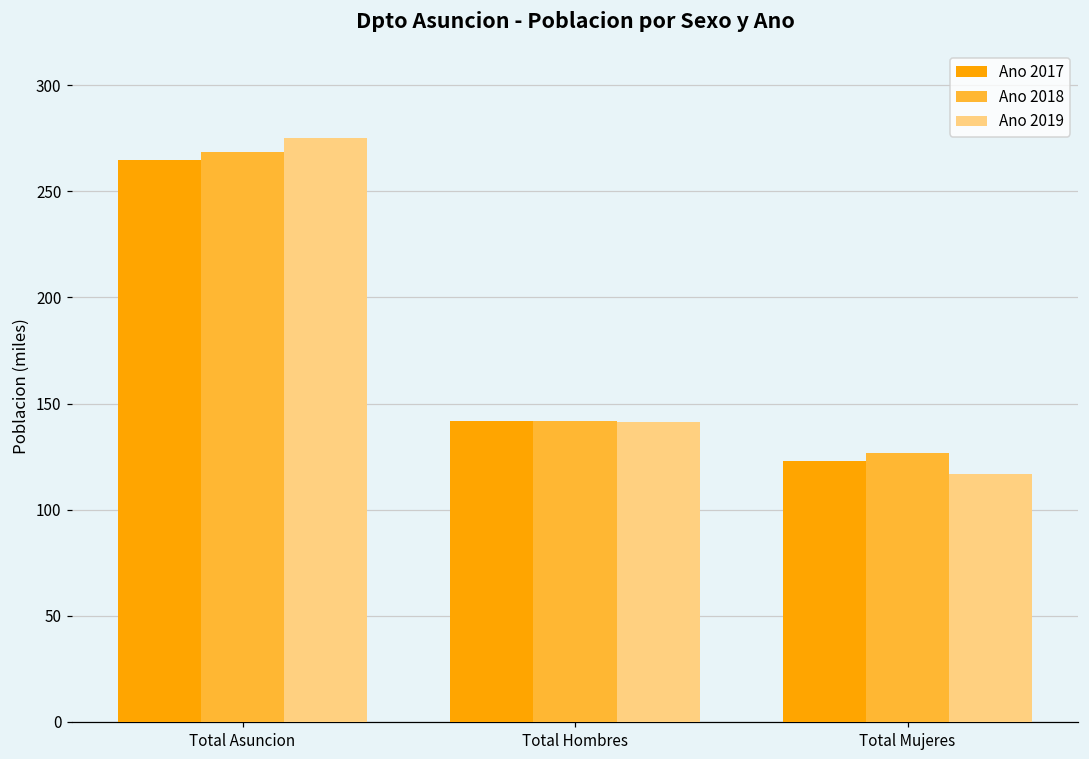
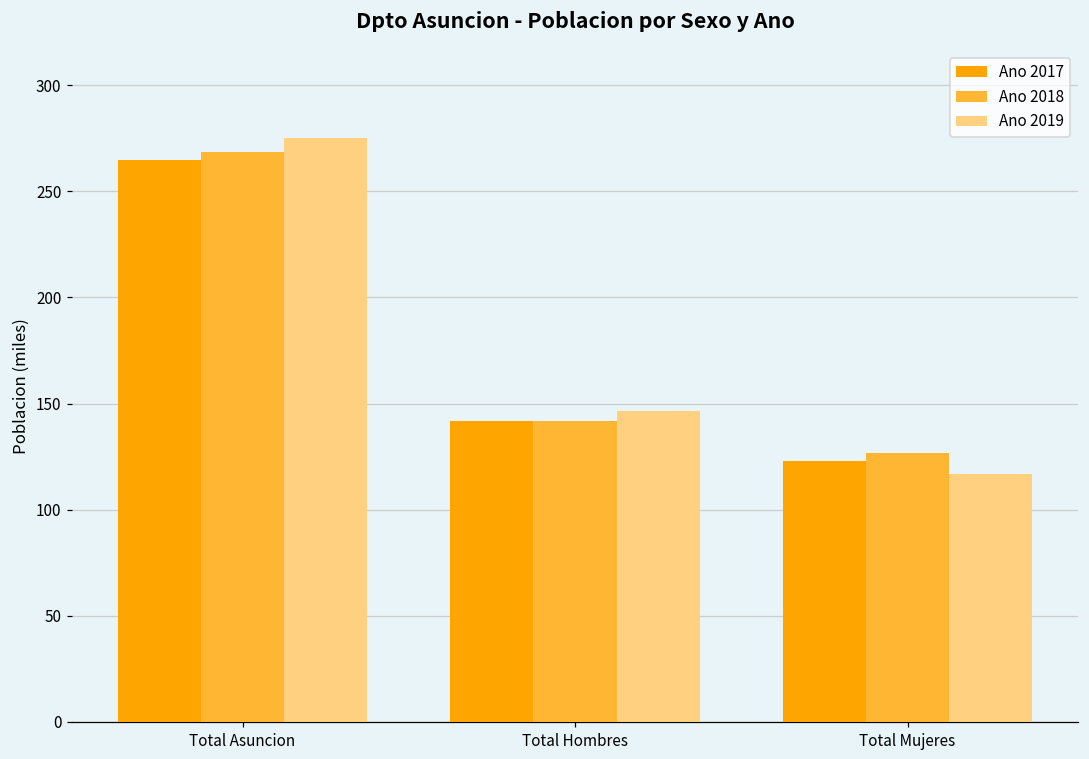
  {
    "Ano 2019": {
      "Total Asuncion": 275,
-     "Total Hombres": 141,
+     "Total Hombres": 146,
      "Total Mujeres": 117
    }
  }
